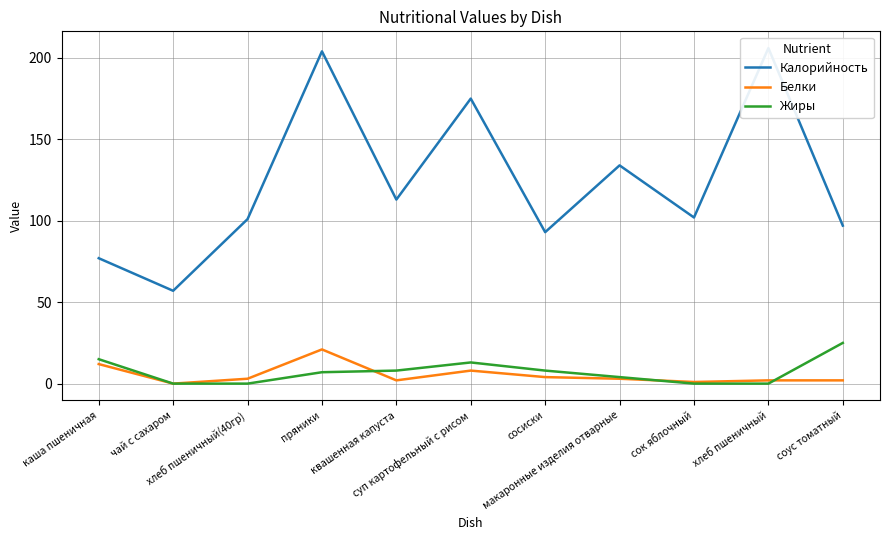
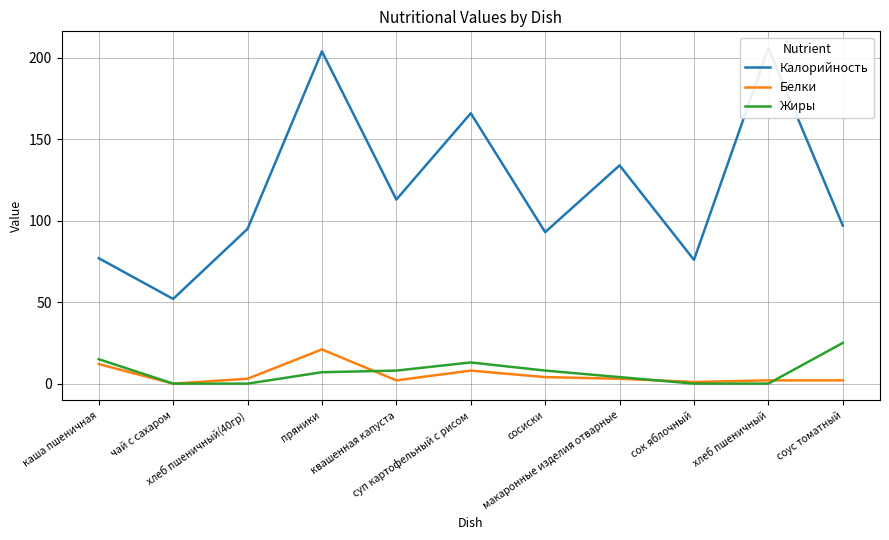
  {
    "Калорийность": {
      "каша пшеничная": 77,
-     "чай с сахаром": 57,
-     "хлеб пшеничный(40гр)": 101,
+     "чай с сахаром": 52,
+     "хлеб пшеничный(40гр)": 95,
      "пряники": 204,
      "квашенная капуста": 113,
-     "суп картофельный с рисом": 175,
+     "суп картофельный с рисом": 166,
      "сосиски": 93,
      "макаронные изделия отварные": 134,
-     "сок яблочный": 102,
+     "сок яблочный": 76,
      "соус томатный": 97
    },
    "Белки": {
      "каша пшеничная": 12,
      "хлеб пшеничный(40гр)": 3,
      "пряники": 21,
      "квашенная капуста": 2,
      "суп картофельный с рисом": 8,
      "сосиски": 4,
      "хлеб пшеничный": 2,
      "соус томатный": 2
    },
    "Жиры": {
      "каша пшеничная": 15,
      "хлеб пшеничный(40гр)": 0,
      "пряники": 7,
      "квашенная капуста": 8,
      "суп картофельный с рисом": 13,
      "сосиски": 8,
      "хлеб пшеничный": 0,
      "соус томатный": 25
    }
  }
